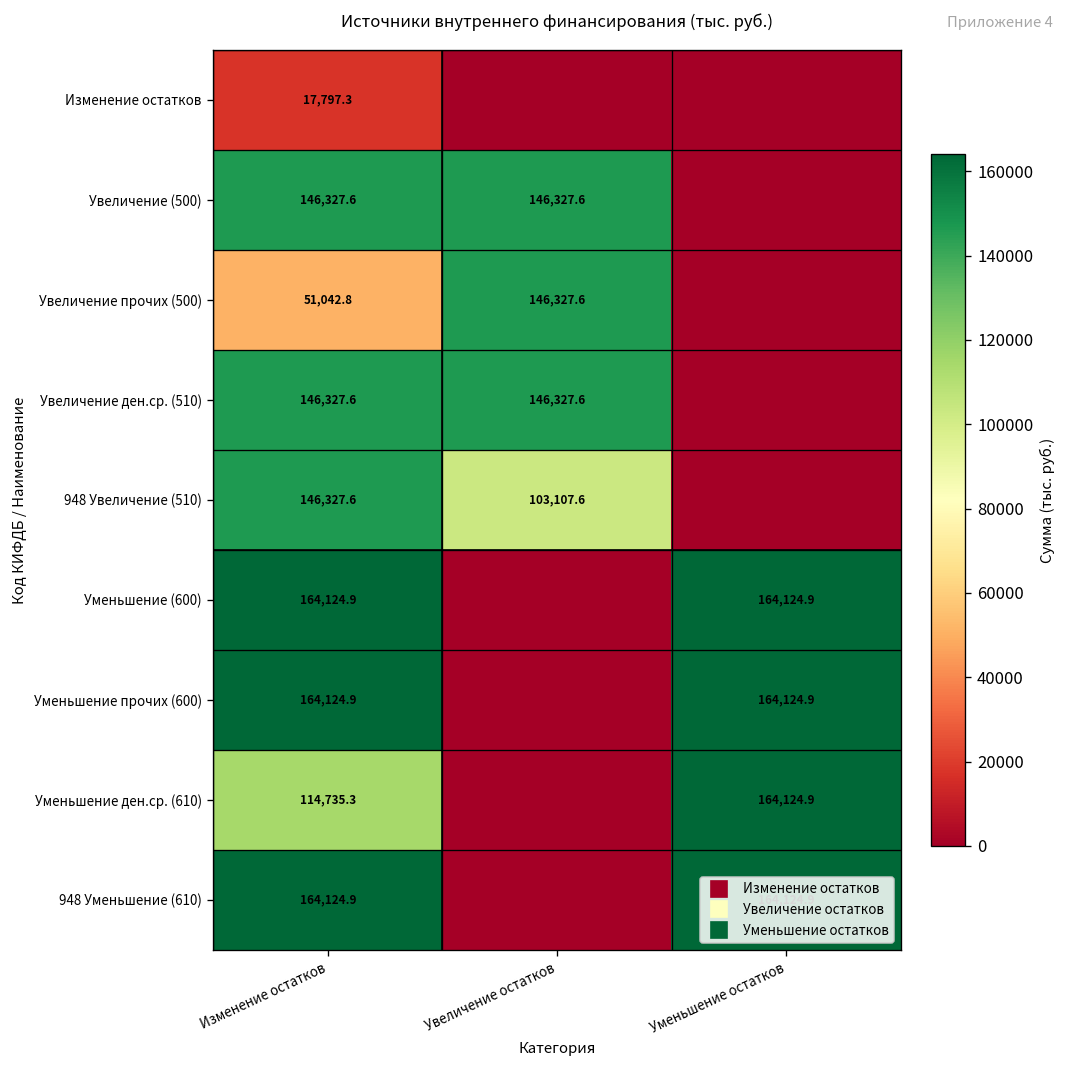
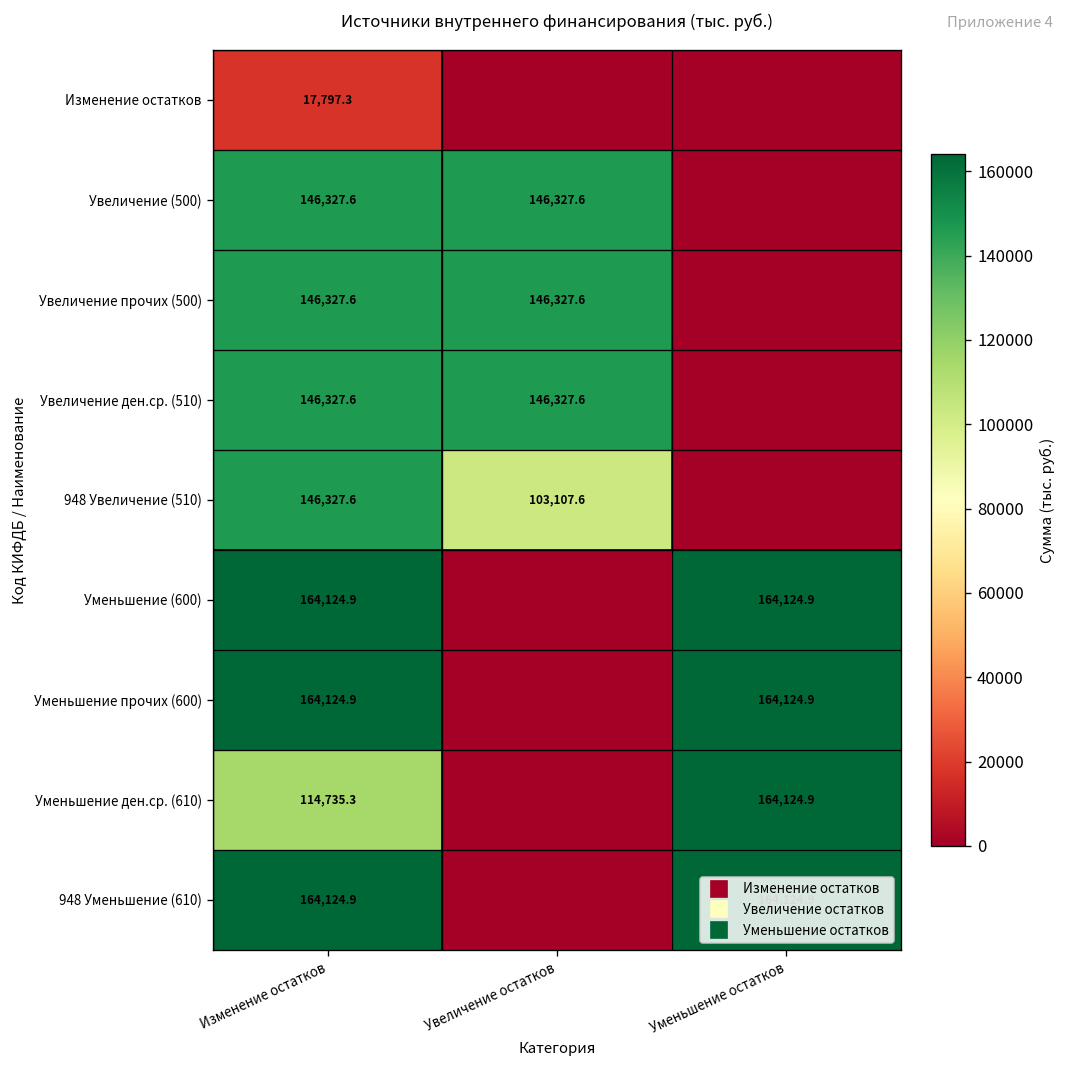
  {
    "Изменение остатков": {
      "Изменение остатков": "17,797.3"
    },
    "Увеличение (500)": {
      "Изменение остатков": "146,327.6",
      "Увеличение остатков": "146,327.6"
    },
    "Увеличение прочих (500)": {
-     "Изменение остатков": "51,042.8",
+     "Изменение остатков": "146,327.6",
      "Увеличение остатков": "146,327.6"
    },
    "Увеличение ден.ср. (510)": {
      "Изменение остатков": "146,327.6",
      "Увеличение остатков": "146,327.6"
    },
    "948 Увеличение (510)": {
      "Изменение остатков": "146,327.6",
      "Увеличение остатков": "103,107.6"
    },
    "Уменьшение (600)": {
      "Изменение остатков": "164,124.9",
      "Уменьшение остатков": "164,124.9"
    },
    "Уменьшение прочих (600)": {
      "Изменение остатков": "164,124.9",
      "Уменьшение остатков": "164,124.9"
    },
    "Уменьшение ден.ср. (610)": {
      "Изменение остатков": "114,735.3",
      "Уменьшение остатков": "164,124.9"
    },
    "948 Уменьшение (610)": {
      "Изменение остатков": "164,124.9"
    }
  }
